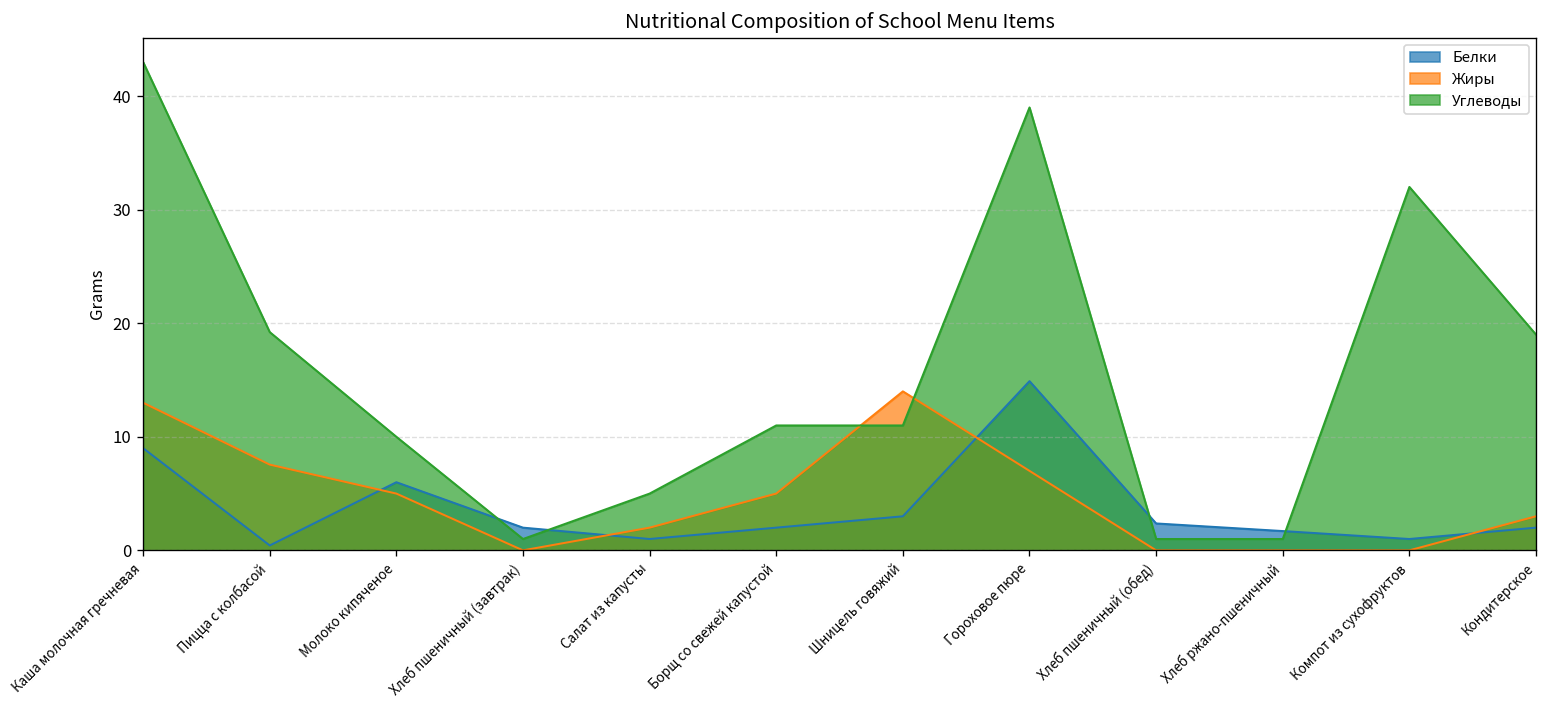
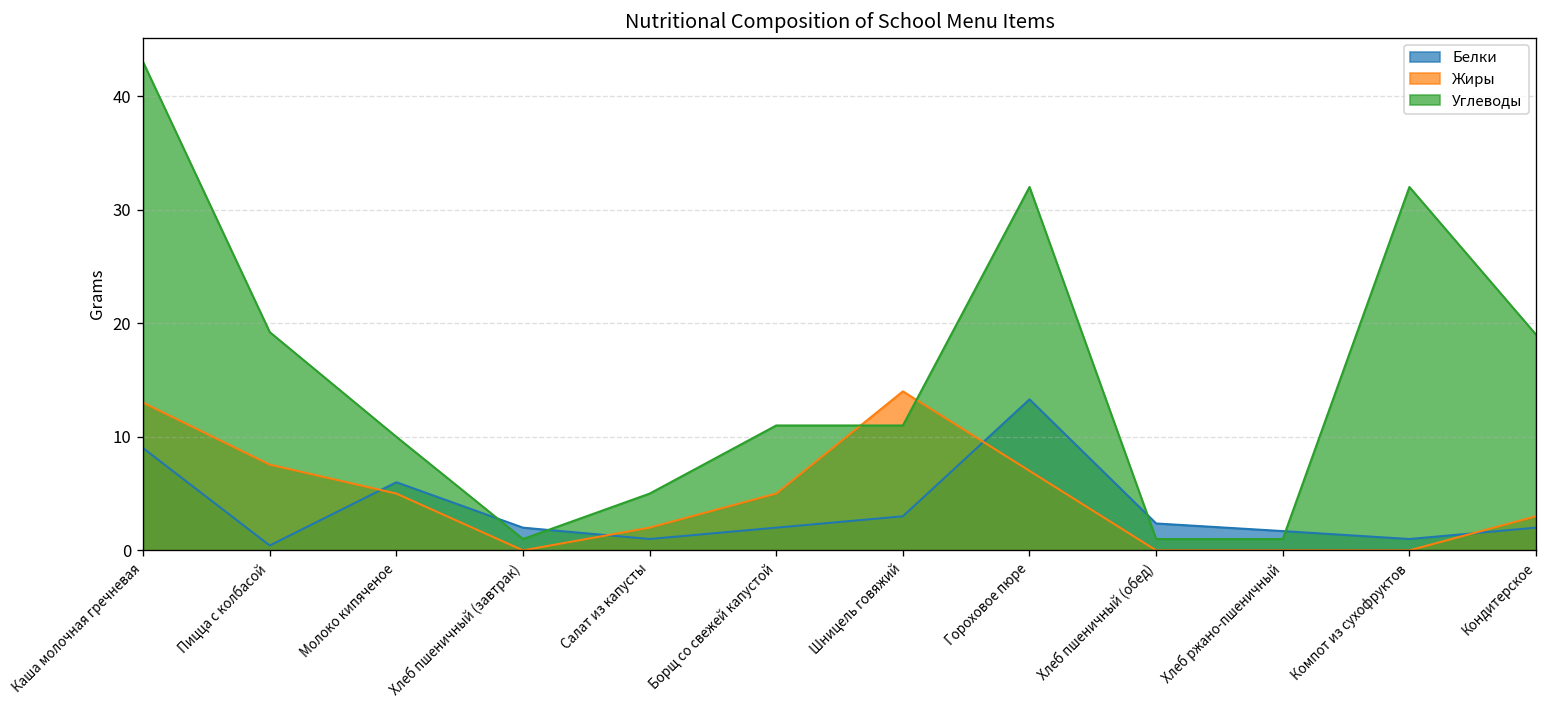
  {
    "Белки": {
      "Каша молочная гречневая": 9,
      "Пицца с колбасой": 0,
      "Молоко кипяченое": 6,
      "Хлеб пшеничный (завтрак)": 2,
      "Салат из капусты": 1,
      "Борщ со свежей капустой": 2,
      "Шницель говяжий": 3,
-     "Гороховое пюре": 15,
+     "Гороховое пюре": 13,
      "Хлеб пшеничный (обед)": 2,
      "Хлеб ржано-пшеничный": 2,
      "Компот из сухофруктов": 1,
      "Кондитерское": 2
    },
    "Жиры": {
      "Каша молочная гречневая": 13,
      "Пицца с колбасой": 8,
      "Молоко кипяченое": 5,
      "Хлеб пшеничный (завтрак)": 0,
      "Салат из капусты": 2,
      "Борщ со свежей капустой": 5,
      "Шницель говяжий": 14,
      "Гороховое пюре": 7,
      "Хлеб пшеничный (обед)": 0,
      "Хлеб ржано-пшеничный": 0,
      "Компот из сухофруктов": 0,
      "Кондитерское": 3
    },
    "Углеводы": {
      "Каша молочная гречневая": 43,
      "Пицца с колбасой": 19,
      "Молоко кипяченое": 10,
      "Хлеб пшеничный (завтрак)": 1,
      "Салат из капусты": 5,
      "Борщ со свежей капустой": 11,
      "Шницель говяжий": 11,
-     "Гороховое пюре": 39,
+     "Гороховое пюре": 32,
      "Хлеб пшеничный (обед)": 1,
      "Хлеб ржано-пшеничный": 1,
      "Компот из сухофруктов": 32,
      "Кондитерское": 19
    }
  }
